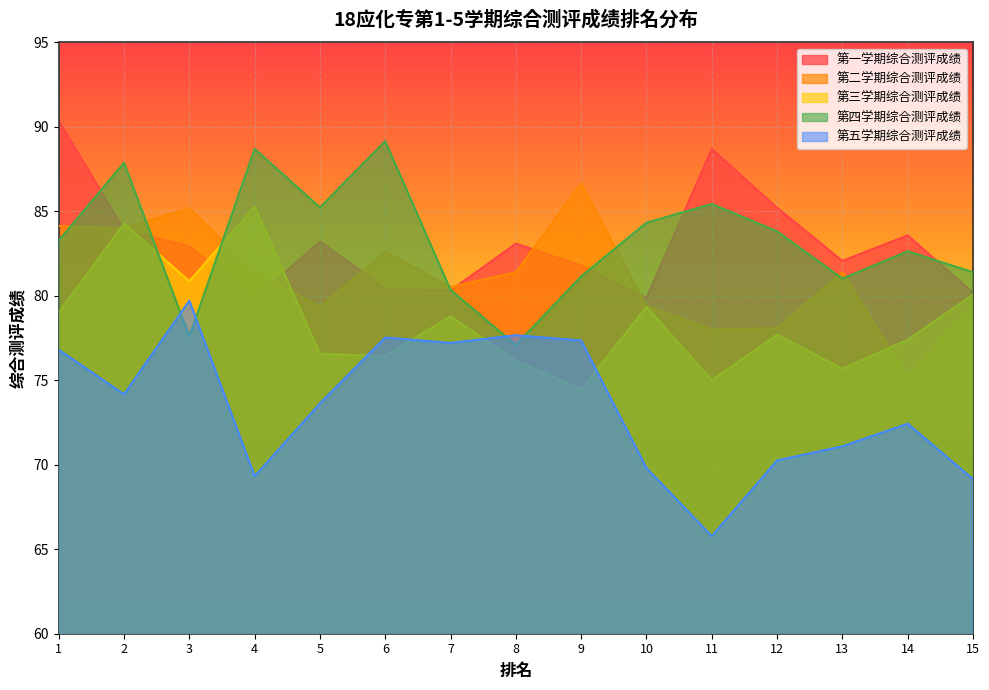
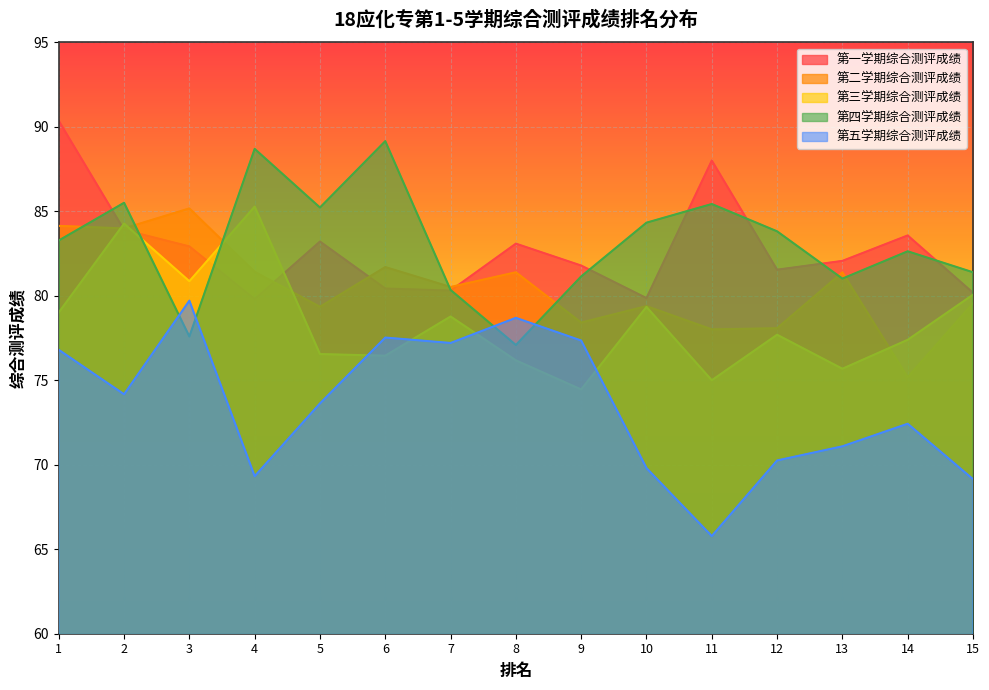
  {
    "第一学期综合测评成绩": {
      "1": 90.4,
      "3": 82.9,
      "4": 79.8,
      "5": 83.2,
      "6": 80.4,
      "8": 83.1,
      "9": 81.8,
      "10": 79.9,
-     "11": 88.7,
-     "12": 85.2,
+     "11": 88.0,
+     "12": 81.5,
      "13": 82.1,
      "14": 83.6
    },
    "第二学期综合测评成绩": {
      "1": 84.1,
      "3": 85.2,
      "4": 81.4,
      "5": 79.3,
-     "6": 82.6,
+     "6": 81.7,
      "7": 80.5,
      "8": 81.4,
-     "9": 86.6,
+     "9": 78.4,
      "11": 78.0,
      "12": 78.1,
      "13": 81.4,
      "14": 75.2,
      "15": 79.6
    },
    "第三学期综合测评成绩": {
      "1": 79.0,
      "2": 84.3,
      "3": 80.9,
      "4": 85.3,
      "5": 76.6,
      "6": 76.5,
      "7": 78.8,
      "8": 76.2,
      "9": 74.5,
      "11": 75.0,
      "12": 77.7,
      "13": 75.7,
      "14": 77.4
    },
    "第四学期综合测评成绩": {
      "1": 83.3,
-     "2": 87.9,
+     "2": 85.5,
      "3": 77.6,
      "4": 88.7,
      "5": 85.2,
      "6": 89.2,
      "8": 77.1,
      "9": 81.1,
      "10": 84.3,
      "11": 85.4,
      "12": 83.8,
      "13": 81.0,
      "14": 82.6,
      "15": 81.4
    },
    "第五学期综合测评成绩": {
      "1": 76.8,
      "2": 74.2,
      "3": 79.7,
      "4": 69.3,
      "5": 73.6,
      "6": 77.5,
      "7": 77.2,
-     "8": 77.7,
+     "8": 78.7,
      "9": 77.4,
      "10": 69.8,
      "11": 65.8,
      "12": 70.3,
      "13": 71.1,
      "14": 72.4,
      "15": 69.1
    }
  }
